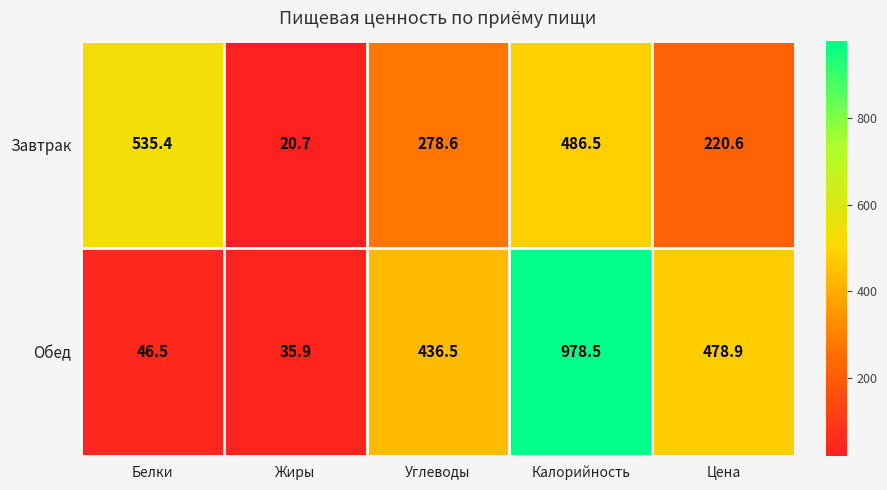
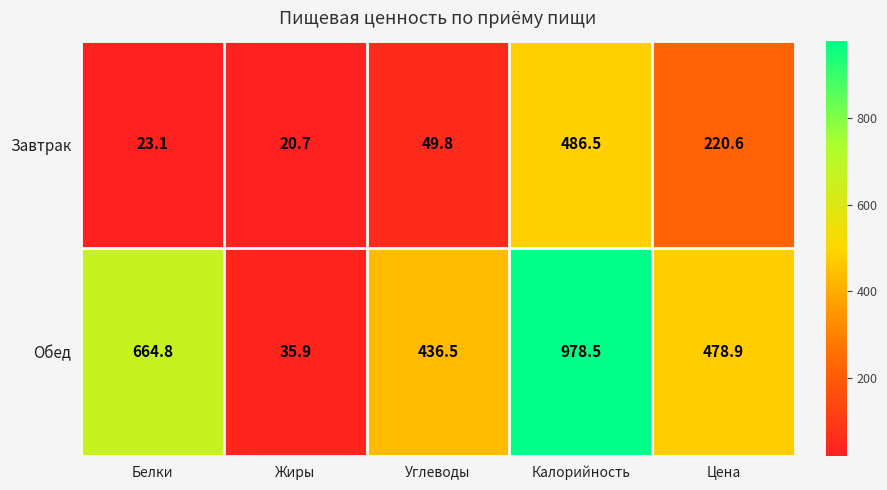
  {
    "Завтрак": {
-     "Белки": 535.4,
+     "Белки": 23.1,
      "Жиры": 20.7,
-     "Углеводы": 278.6,
+     "Углеводы": 49.8,
      "Калорийность": 486.5,
      "Цена": 220.6
    },
    "Обед": {
-     "Белки": 46.5,
+     "Белки": 664.8,
      "Жиры": 35.9,
      "Углеводы": 436.5,
      "Калорийность": 978.5,
      "Цена": 478.9
    }
  }
